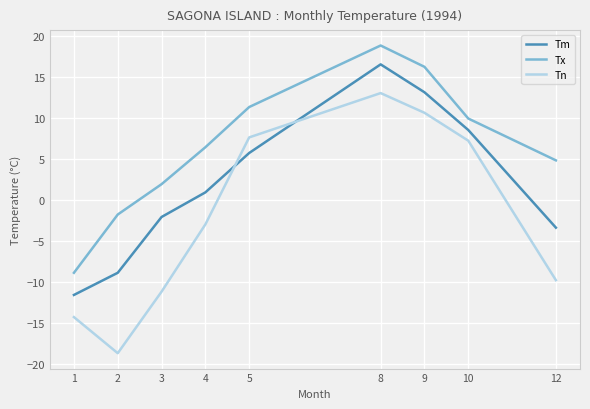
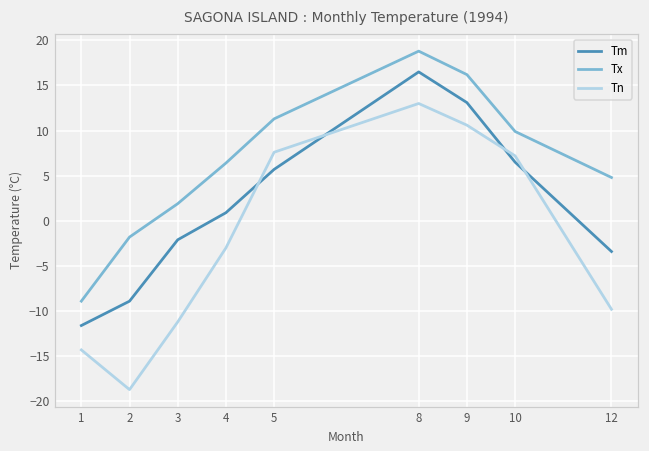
  {
    "Tm": {
      "1": -12,
      "2": -9,
      "3": -2,
      "4": 1,
      "5": 6,
      "8": 17,
      "9": 13,
-     "10": 9,
+     "10": 7,
      "12": -3
    },
    "Tx": {
      "1": -9,
      "2": -2,
      "3": 2,
      "4": 6,
      "5": 11,
      "8": 19,
      "9": 16,
      "10": 10,
      "12": 5
    },
    "Tn": {
      "1": -14,
      "2": -19,
      "3": -11,
      "4": -3,
      "5": 8,
      "8": 13,
      "9": 11,
      "10": 7,
      "12": -10
    }
  }
